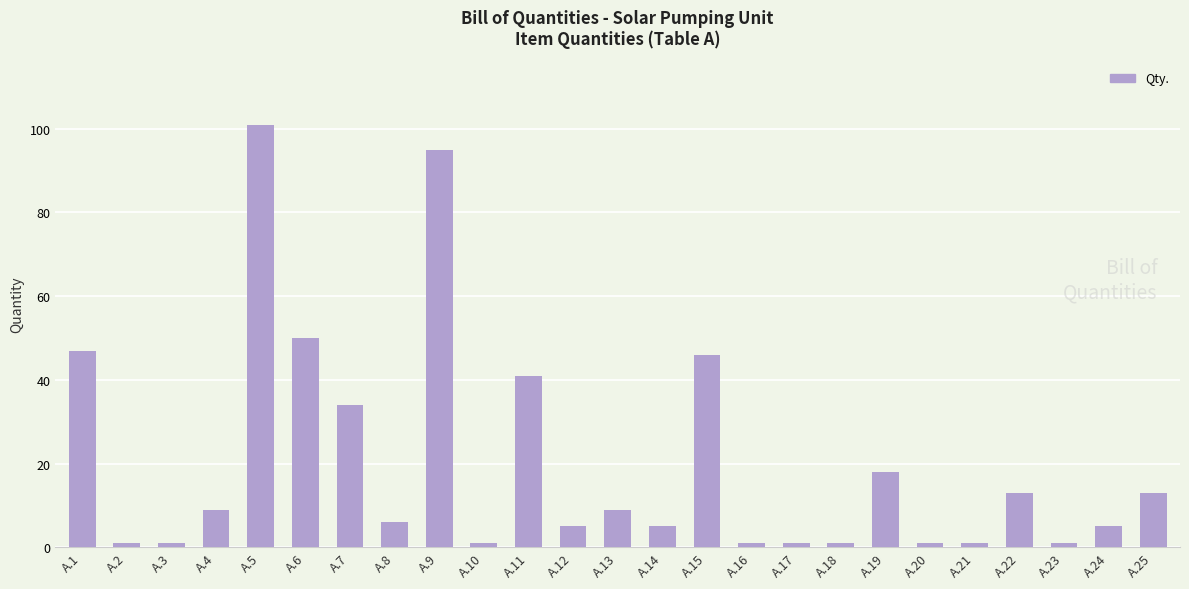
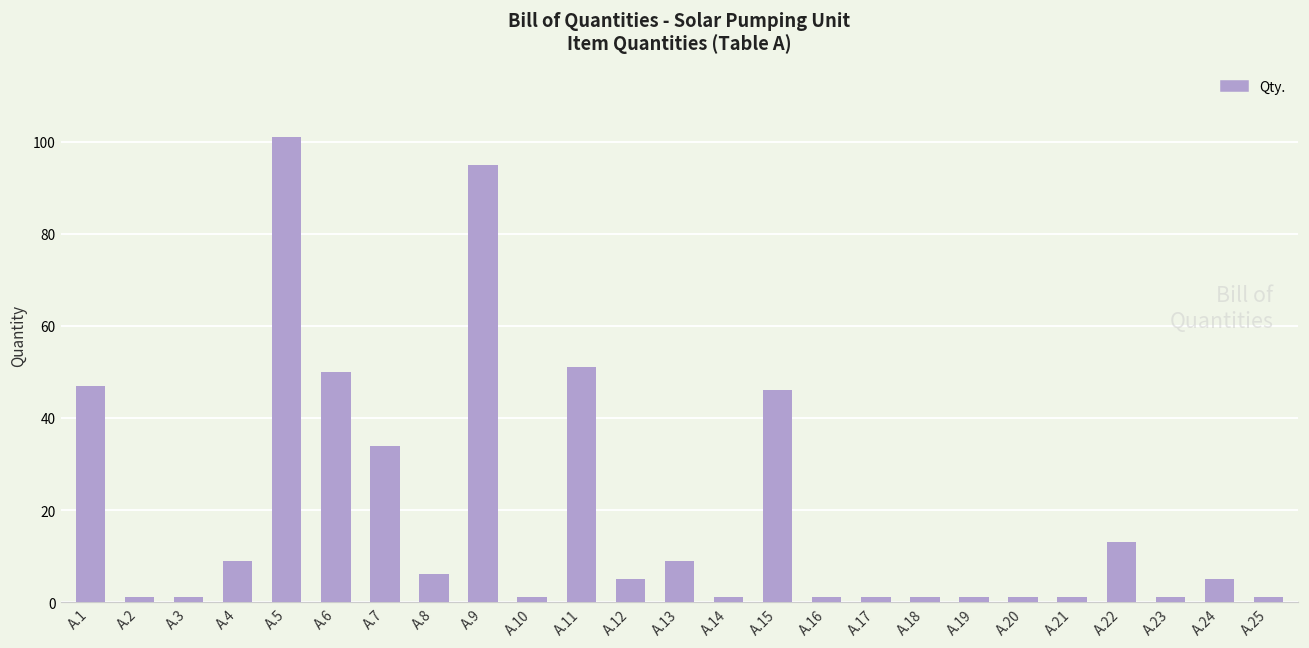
  {
    "A.1": 47,
    "A.2": 1,
    "A.3": 1,
    "A.4": 9,
    "A.5": 101,
    "A.6": 50,
    "A.7": 34,
    "A.8": 6,
    "A.9": 95,
    "A.10": 1,
-   "A.11": 41,
+   "A.11": 51,
    "A.12": 5,
    "A.13": 9,
-   "A.14": 5,
+   "A.14": 1,
    "A.15": 46,
    "A.16": 1,
    "A.17": 1,
    "A.18": 1,
-   "A.19": 18,
+   "A.19": 1,
    "A.20": 1,
    "A.21": 1,
    "A.22": 13,
    "A.23": 1,
    "A.24": 5,
-   "A.25": 13
+   "A.25": 1
  }
